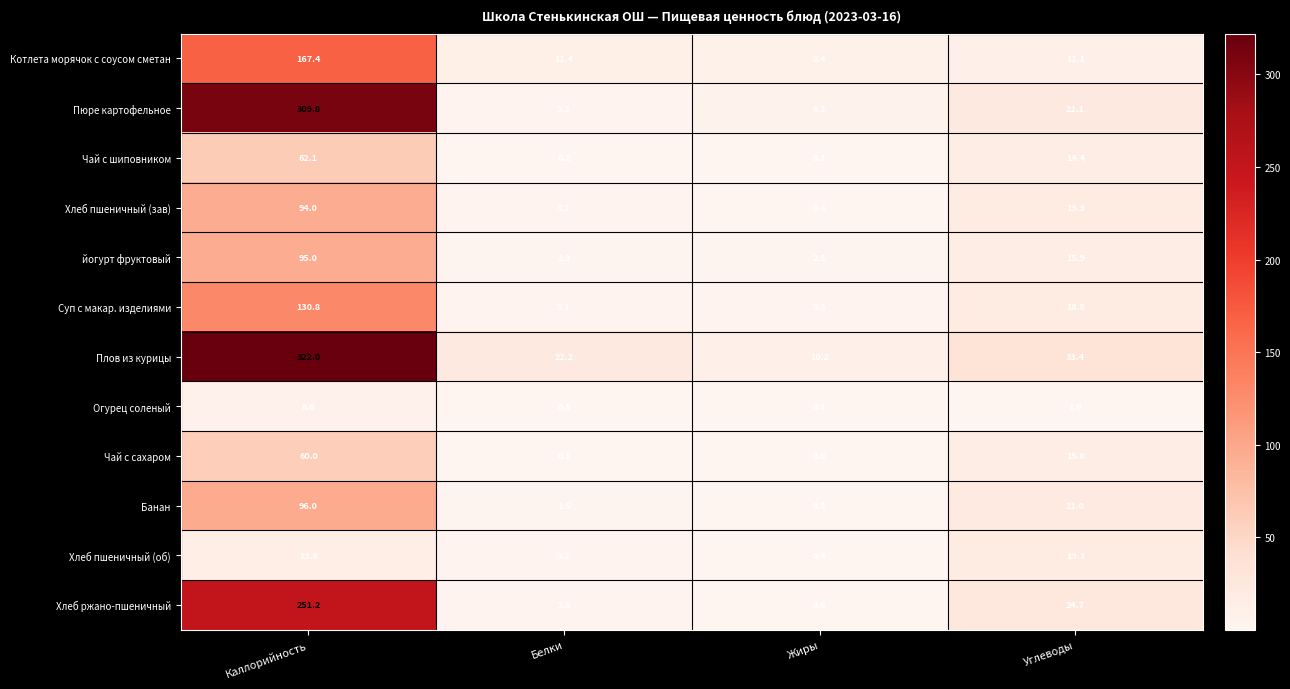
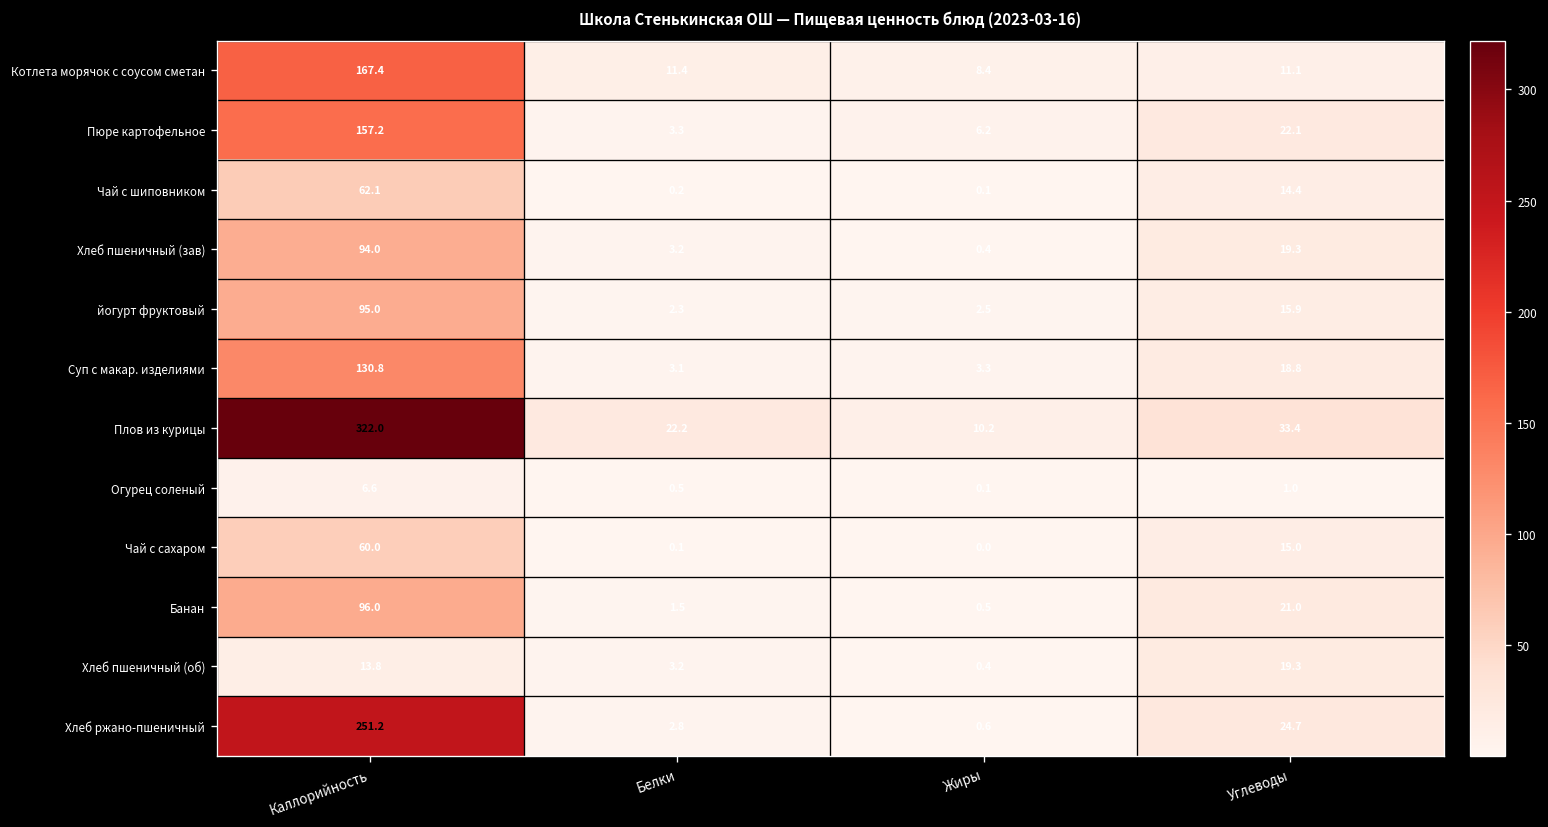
  {
    "Котлета морячок с соусом сметан": {
      "Каллорийность": 167.4
    },
    "Пюре картофельное": {
-     "Каллорийность": 309.8
+     "Каллорийность": 157.2
    },
    "Чай с шиповником": {
      "Каллорийность": 62.1
    },
    "Хлеб пшеничный (зав)": {
      "Каллорийность": 94.0
    },
    "йогурт фруктовый": {
      "Каллорийность": 95.0
    },
    "Суп с макар. изделиями": {
      "Каллорийность": 130.8
    },
    "Плов из курицы": {
      "Каллорийность": 322.0
    },
    "Чай с сахаром": {
      "Каллорийность": 60.0
    },
    "Банан": {
      "Каллорийность": 96.0
    },
    "Хлеб ржано-пшеничный": {
      "Каллорийность": 251.2
    }
  }
